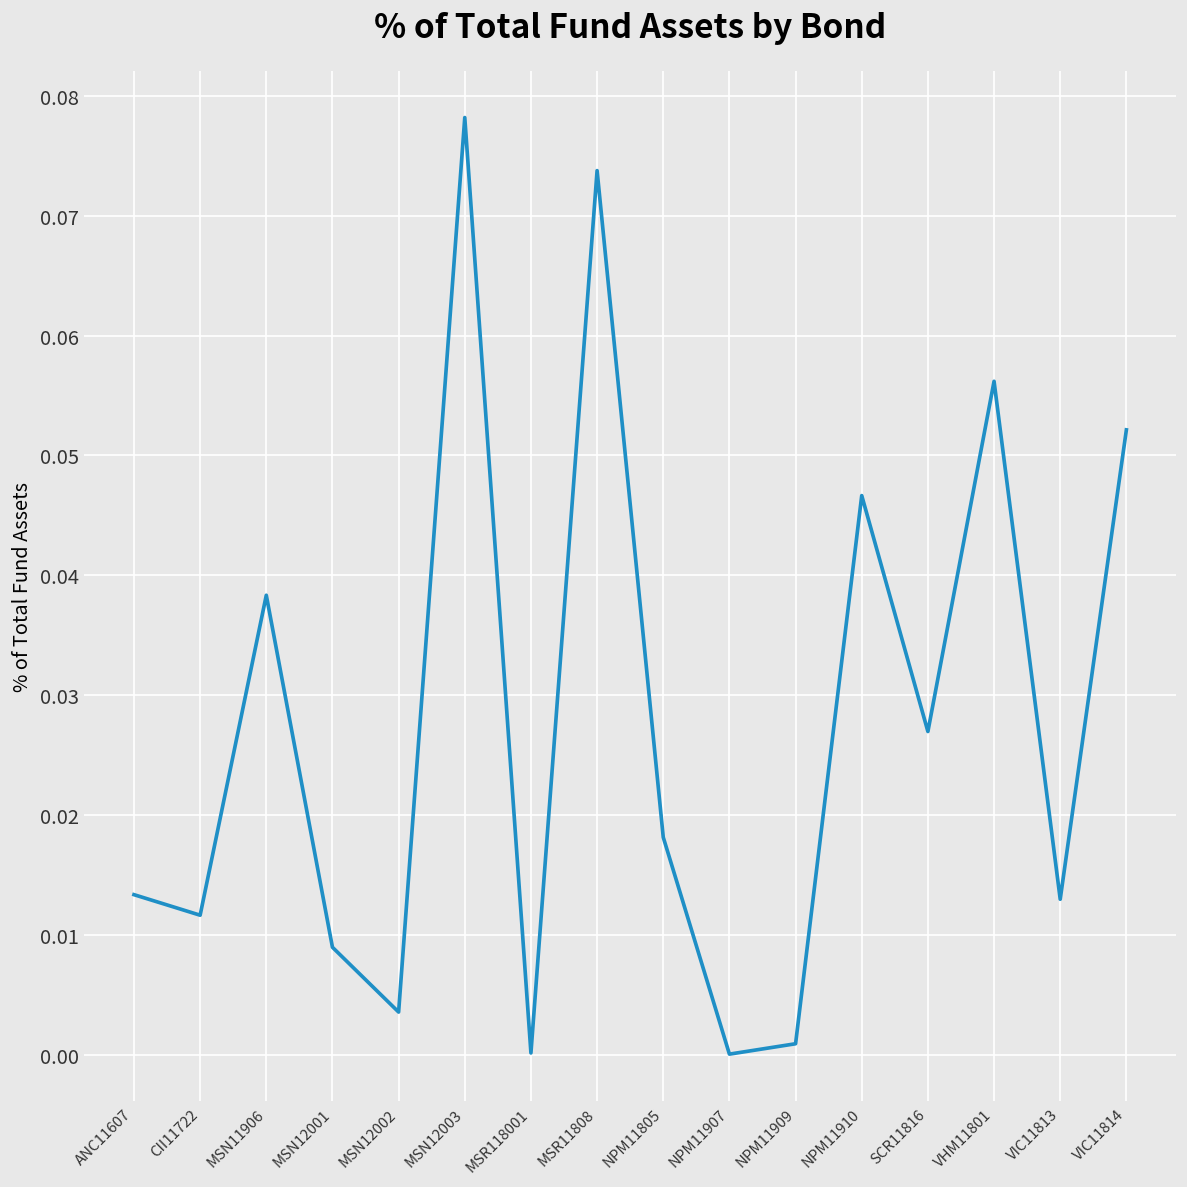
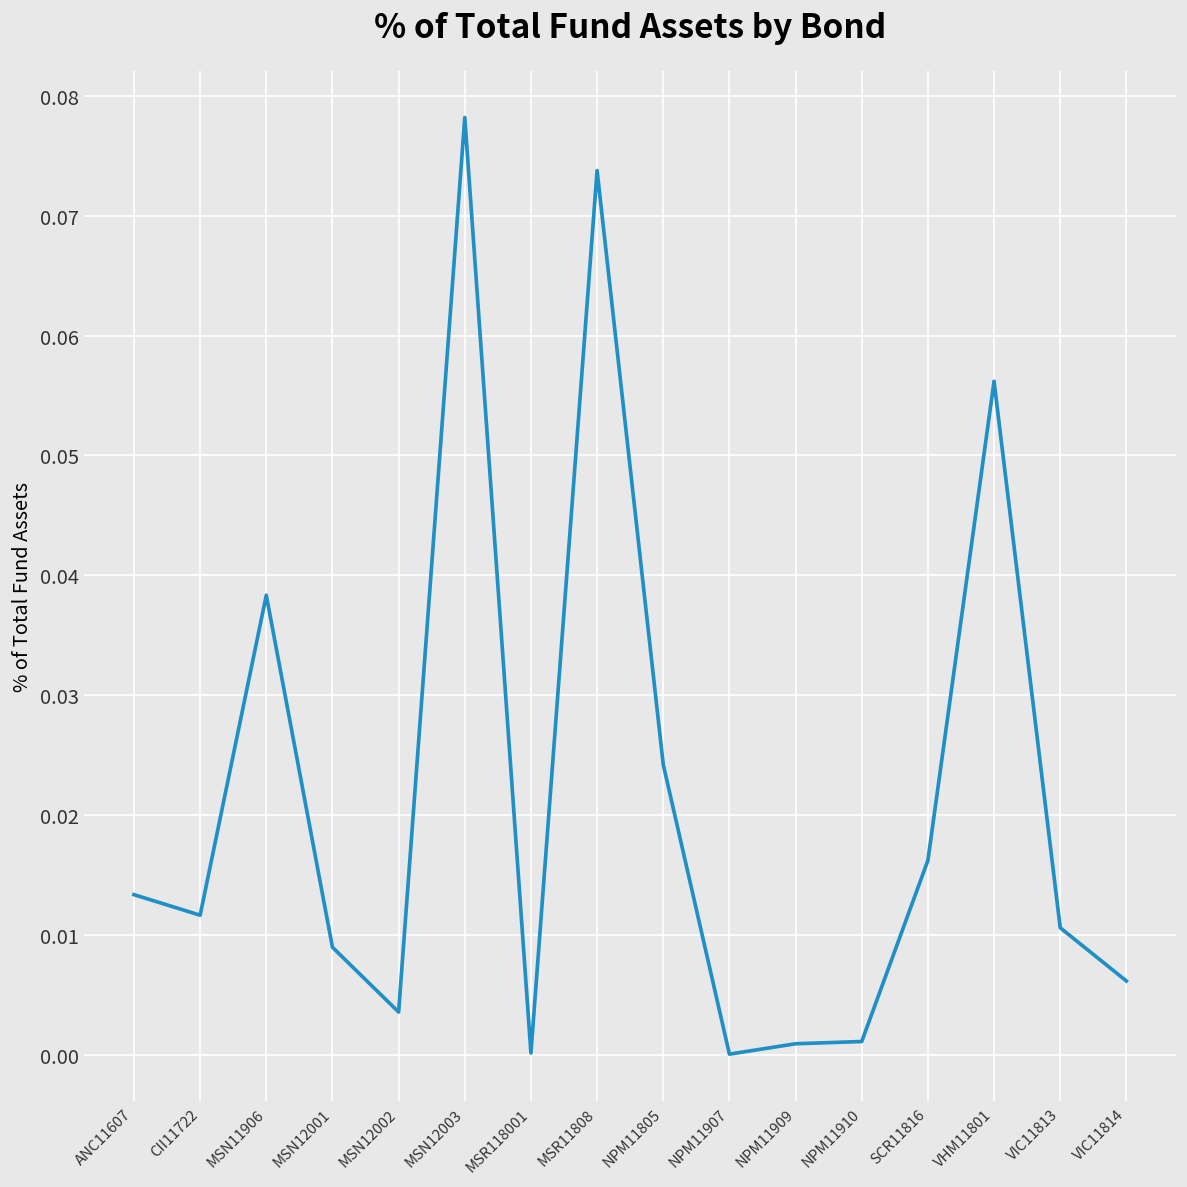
  {
    "ANC11607": 0.013,
    "CII11722": 0.012,
    "MSN11906": 0.038,
    "MSN12001": 0.009,
    "MSN12002": 0.004,
    "MSN12003": 0.078,
    "MSR118001": 0.000,
    "MSR11808": 0.074,
-   "NPM11805": 0.018,
+   "NPM11805": 0.024,
    "NPM11907": 0.000,
    "NPM11909": 0.001,
-   "NPM11910": 0.047,
-   "SCR11816": 0.027,
+   "NPM11910": 0.001,
+   "SCR11816": 0.016,
    "VHM11801": 0.056,
-   "VIC11813": 0.013,
-   "VIC11814": 0.052
+   "VIC11813": 0.011,
+   "VIC11814": 0.006
  }
